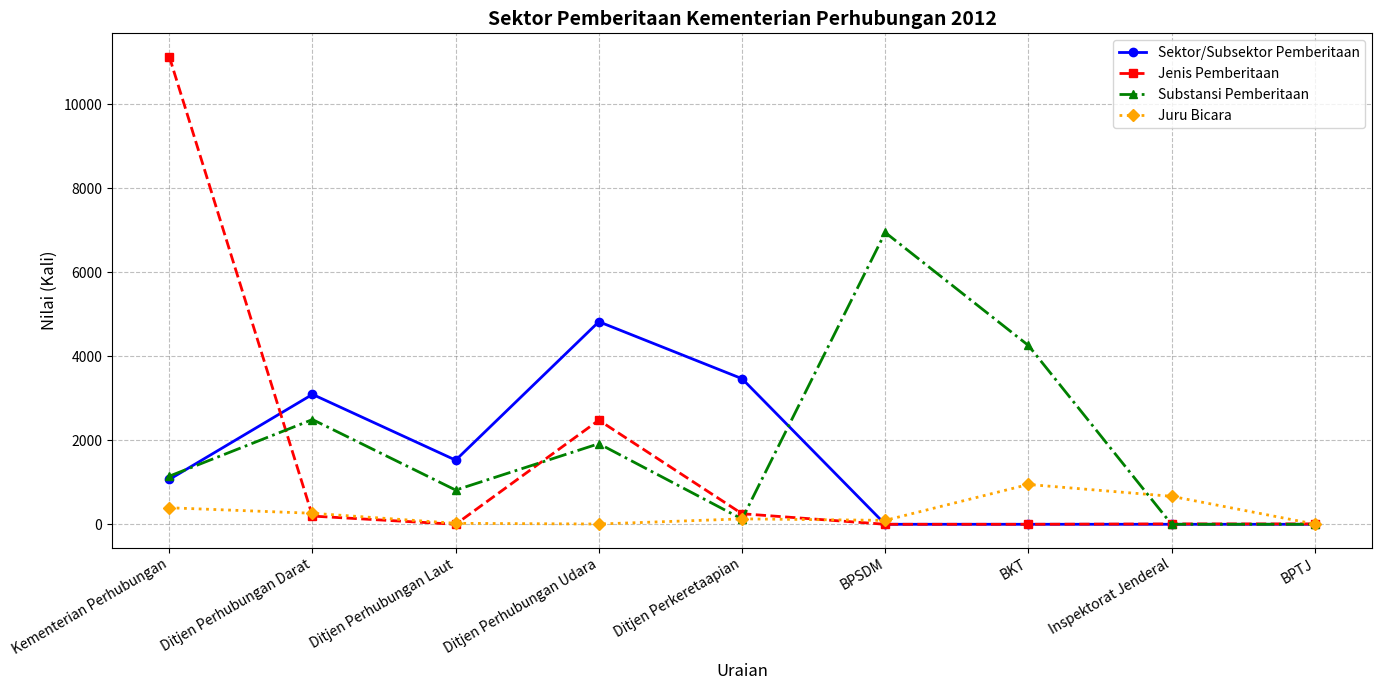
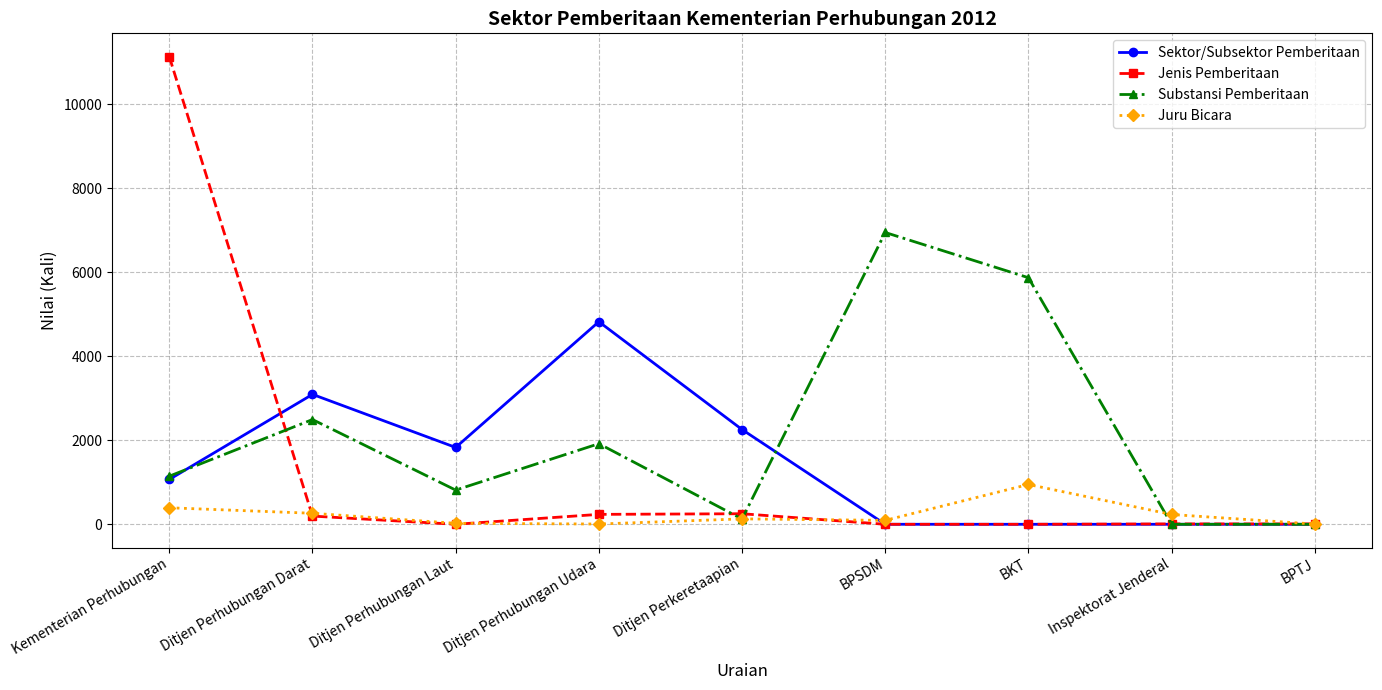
  {
    "Sektor/Subsektor Pemberitaan": {
      "Kementerian Perhubungan": 1100,
      "Ditjen Perhubungan Darat": 3100,
-     "Ditjen Perhubungan Laut": 1500,
+     "Ditjen Perhubungan Laut": 1800,
      "Ditjen Perhubungan Udara": 4800,
-     "Ditjen Perkeretaapian": 3500
+     "Ditjen Perkeretaapian": 2300
    },
    "Jenis Pemberitaan": {
      "Kementerian Perhubungan": 11100,
      "Ditjen Perhubungan Darat": 200,
-     "Ditjen Perhubungan Udara": 2500,
+     "Ditjen Perhubungan Udara": 200,
      "Ditjen Perkeretaapian": 300
    },
    "Substansi Pemberitaan": {
      "Kementerian Perhubungan": 1100,
      "Ditjen Perhubungan Darat": 2500,
      "Ditjen Perhubungan Laut": 800,
      "Ditjen Perhubungan Udara": 1900,
      "BPSDM": 6900,
-     "BKT": 4300
+     "BKT": 5900
    },
    "Juru Bicara": {
      "Kementerian Perhubungan": 400,
      "Ditjen Perhubungan Darat": 300,
      "Ditjen Perhubungan Udara": 0,
      "BPSDM": 100,
      "BKT": 900,
-     "Inspektorat Jenderal": 700
+     "Inspektorat Jenderal": 200
    }
  }
